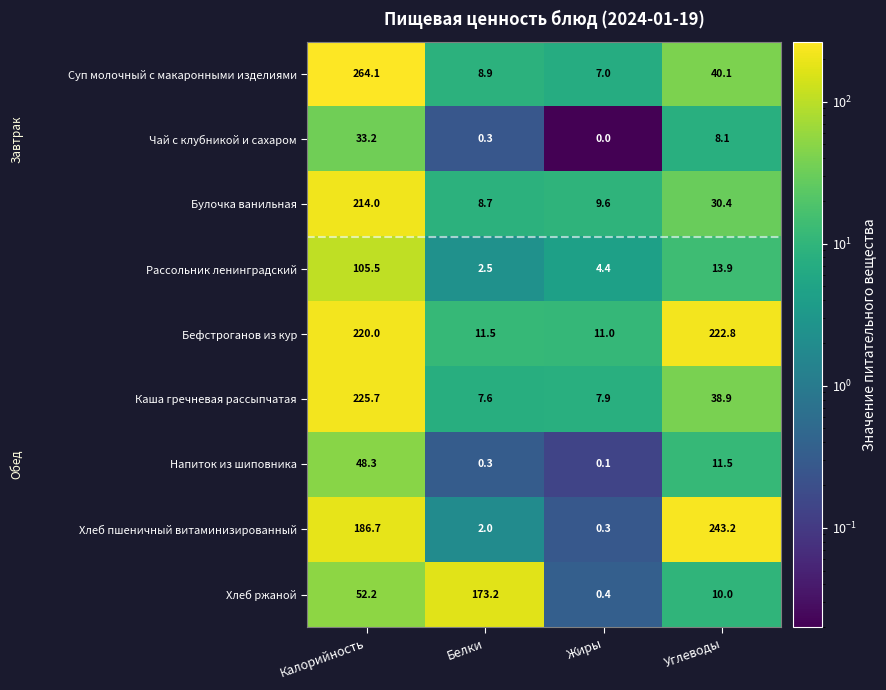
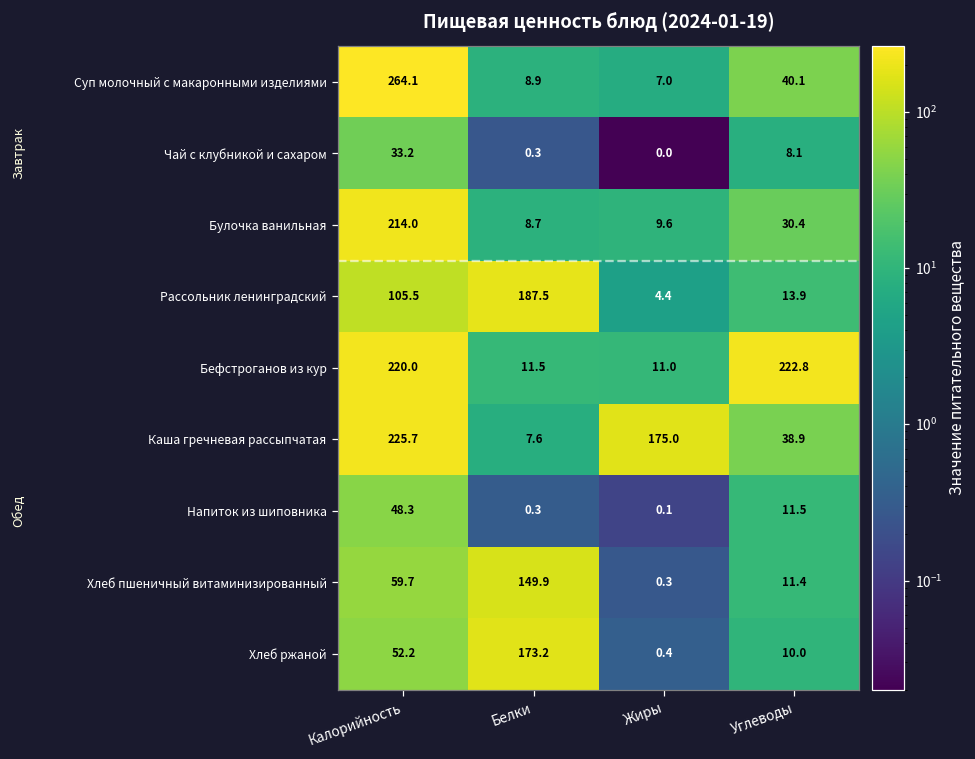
  {
    "Суп молочный с макаронными изделиями": {
      "Калорийность": 264.1,
      "Белки": 8.9,
      "Жиры": 7.0,
      "Углеводы": 40.1
    },
    "Чай с клубникой и сахаром": {
      "Калорийность": 33.2,
      "Белки": 0.3,
      "Жиры": 0.0,
      "Углеводы": 8.1
    },
    "Булочка ванильная": {
      "Калорийность": 214.0,
      "Белки": 8.7,
      "Жиры": 9.6,
      "Углеводы": 30.4
    },
    "Рассольник ленинградский": {
      "Калорийность": 105.5,
-     "Белки": 2.5,
+     "Белки": 187.5,
      "Жиры": 4.4,
      "Углеводы": 13.9
    },
    "Бефстроганов из кур": {
      "Калорийность": 220.0,
      "Белки": 11.5,
      "Жиры": 11.0,
      "Углеводы": 222.8
    },
    "Каша гречневая рассыпчатая": {
      "Калорийность": 225.7,
      "Белки": 7.6,
-     "Жиры": 7.9,
+     "Жиры": 175.0,
      "Углеводы": 38.9
    },
    "Напиток из шиповника": {
      "Калорийность": 48.3,
      "Белки": 0.3,
      "Жиры": 0.1,
      "Углеводы": 11.5
    },
    "Хлеб пшеничный витаминизированный": {
-     "Калорийность": 186.7,
-     "Белки": 2.0,
+     "Калорийность": 59.7,
+     "Белки": 149.9,
      "Жиры": 0.3,
-     "Углеводы": 243.2
+     "Углеводы": 11.4
    },
    "Хлеб ржаной": {
      "Калорийность": 52.2,
      "Белки": 173.2,
      "Жиры": 0.4,
      "Углеводы": 10.0
    }
  }
